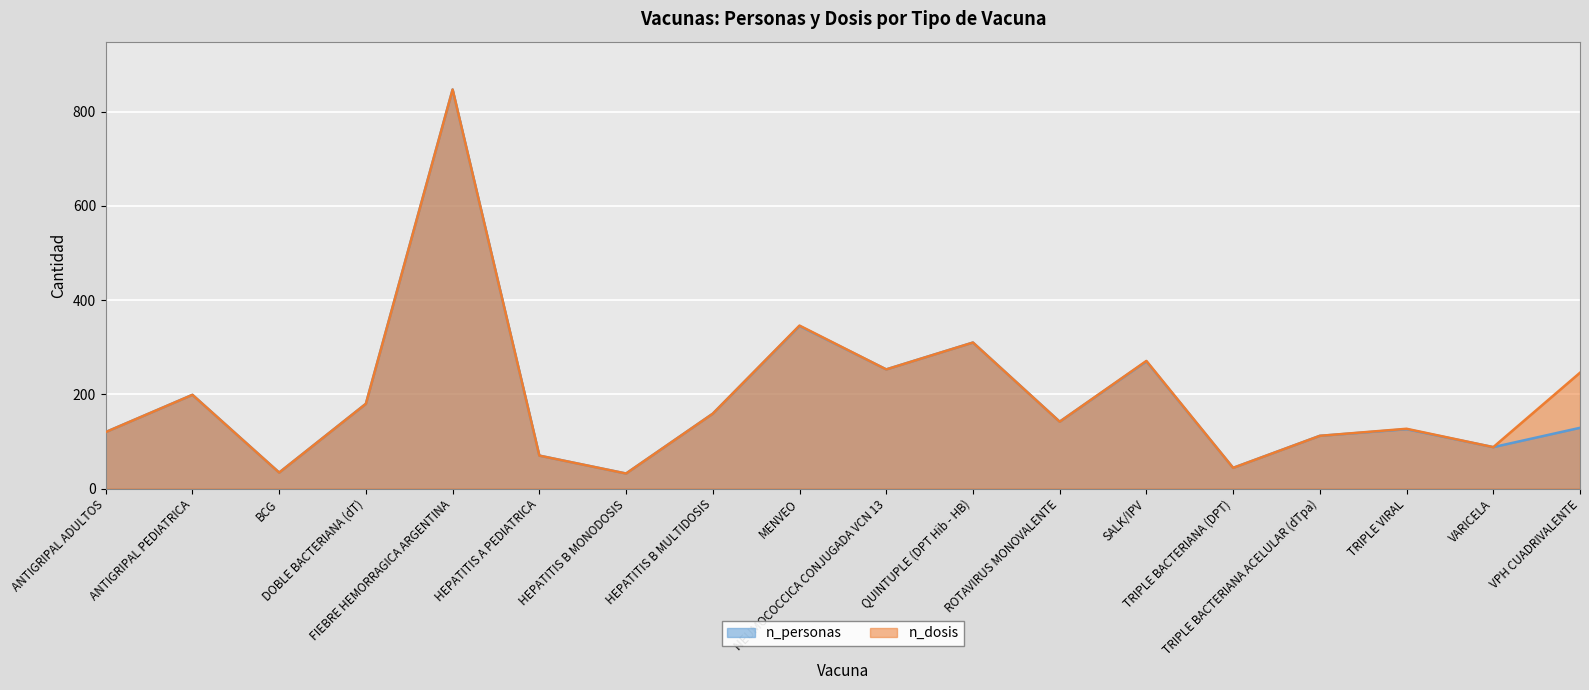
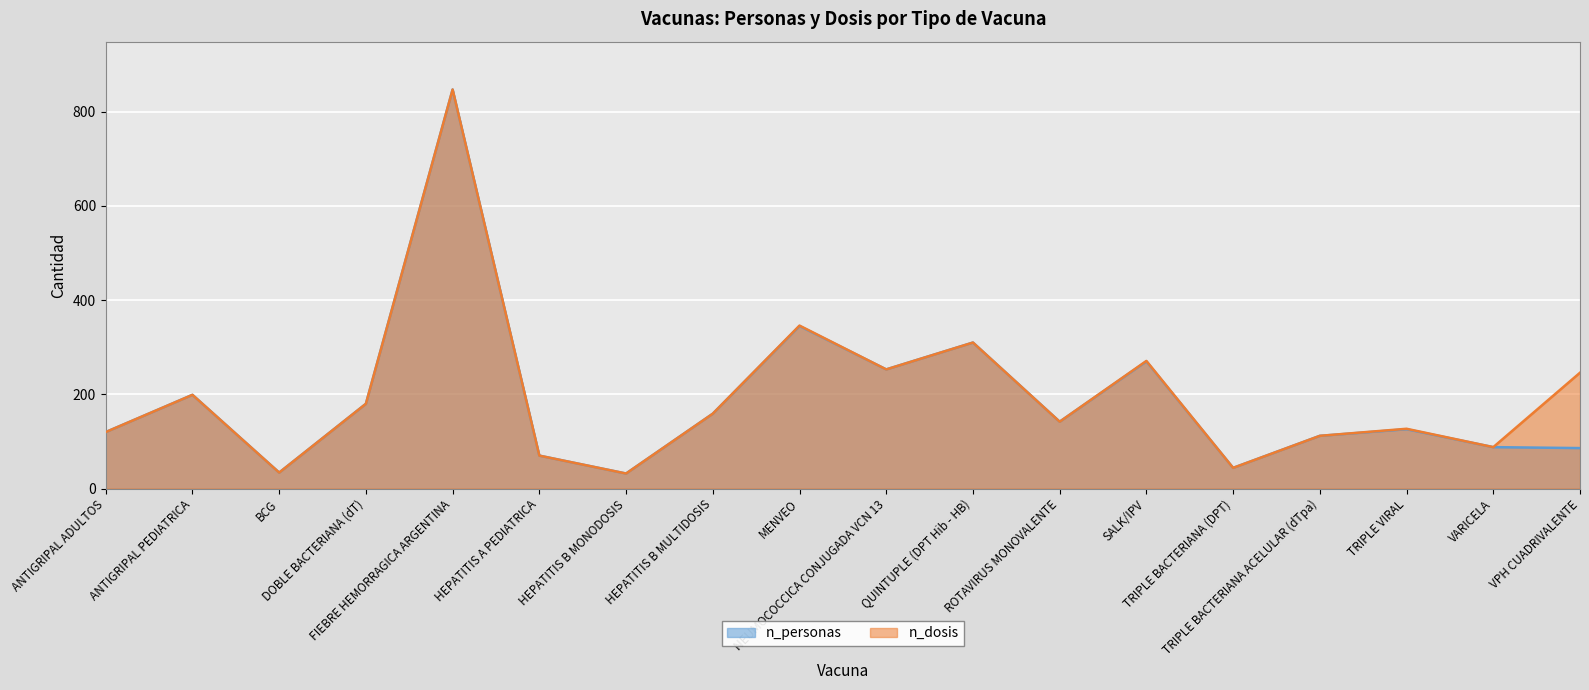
  {
    "n_personas": {
-     "VPH CUADRIVALENTE": 130
+     "VPH CUADRIVALENTE": 90
    },
    "n_dosis": {
      "VPH CUADRIVALENTE": 250
    }
  }
